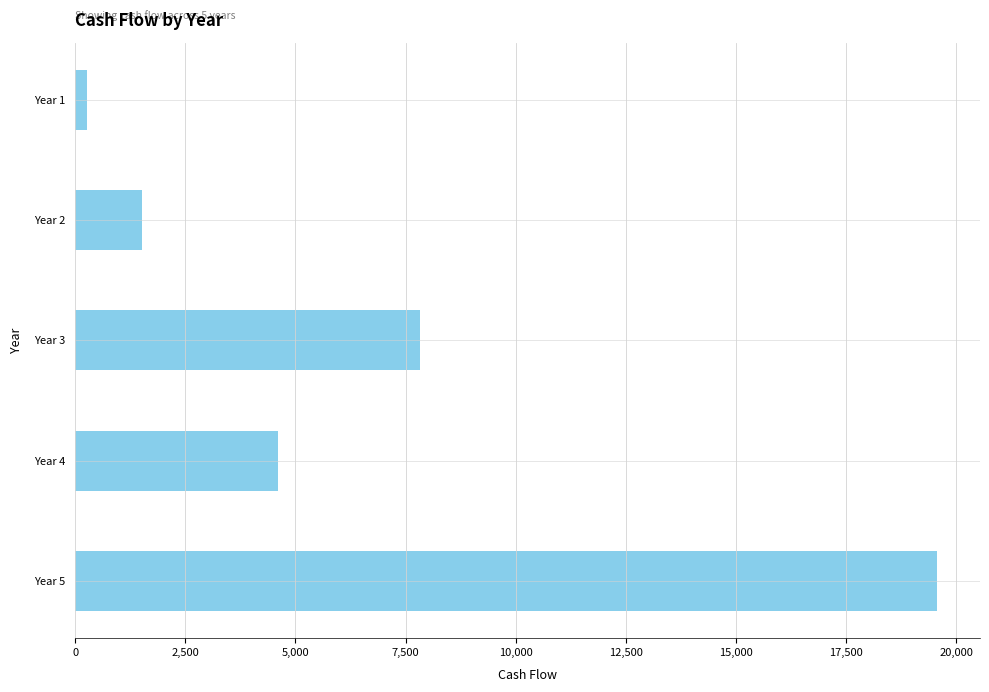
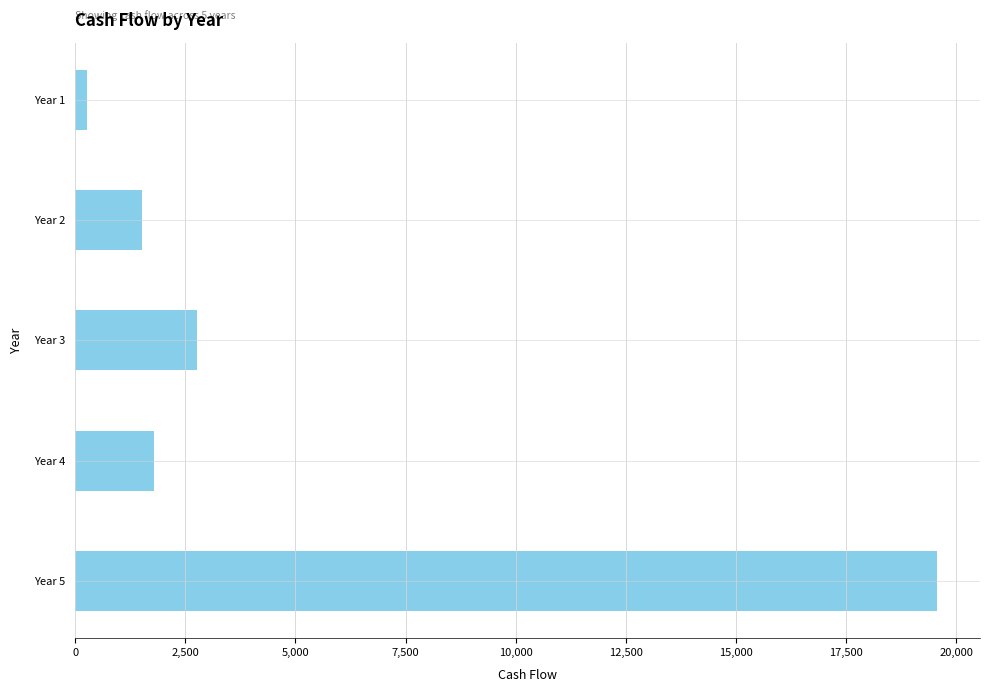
  {
    "Year 1": "300",
    "Year 2": "1,500",
-   "Year 3": "7,800",
-   "Year 4": "4,600",
+   "Year 3": "2,800",
+   "Year 4": "1,800",
    "Year 5": "19,600"
  }
